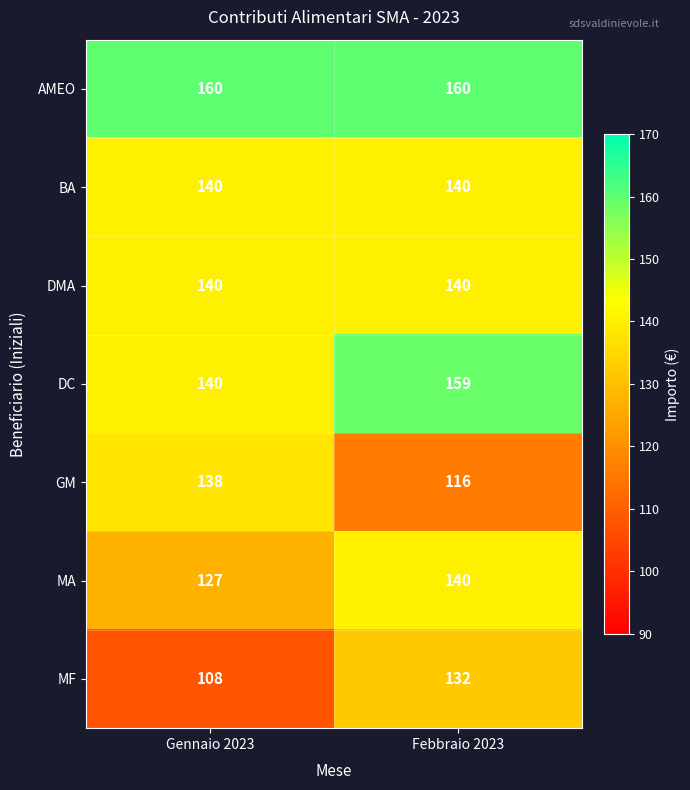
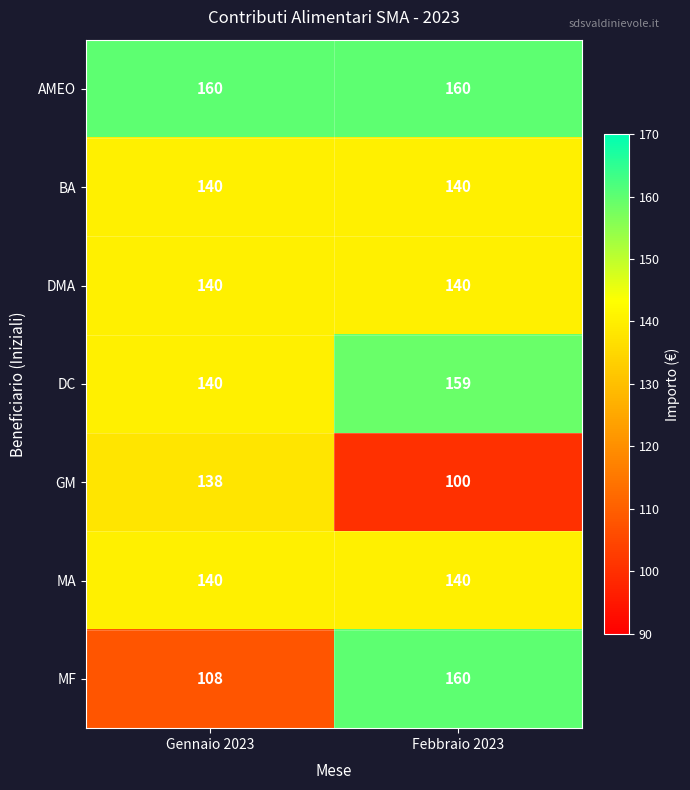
  {
    "AMEO": {
      "Gennaio 2023": 160,
      "Febbraio 2023": 160
    },
    "BA": {
      "Gennaio 2023": 140,
      "Febbraio 2023": 140
    },
    "DMA": {
      "Gennaio 2023": 140,
      "Febbraio 2023": 140
    },
    "DC": {
      "Gennaio 2023": 140,
      "Febbraio 2023": 159
    },
    "GM": {
      "Gennaio 2023": 138,
-     "Febbraio 2023": 116
+     "Febbraio 2023": 100
    },
    "MA": {
-     "Gennaio 2023": 127,
+     "Gennaio 2023": 140,
      "Febbraio 2023": 140
    },
    "MF": {
      "Gennaio 2023": 108,
-     "Febbraio 2023": 132
+     "Febbraio 2023": 160
    }
  }
